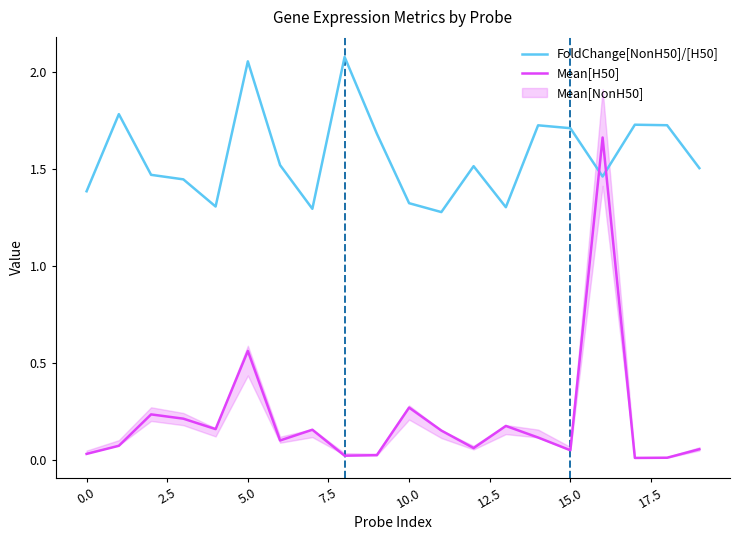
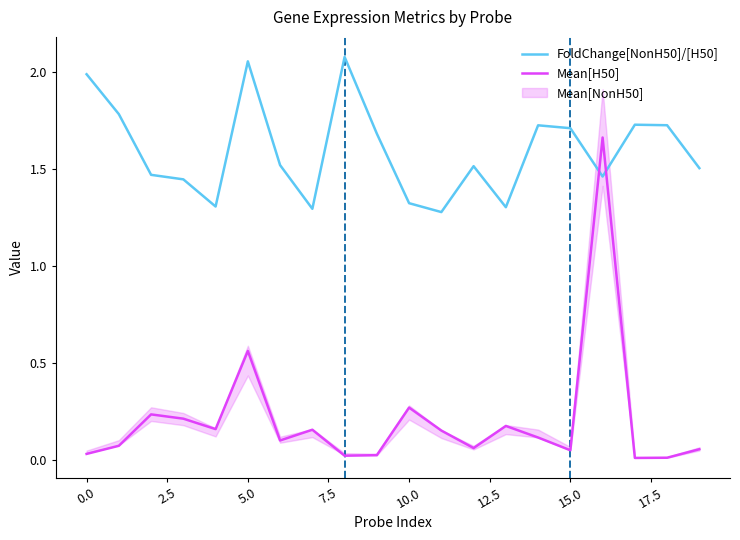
  {
    "FoldChange[NonH50]/[H50]": {
-     "0.0": 1.39,
+     "0.0": 1.99,
      "5.0": 2.06,
      "10.0": 1.32,
      "15.0": 1.71
    }
  }
